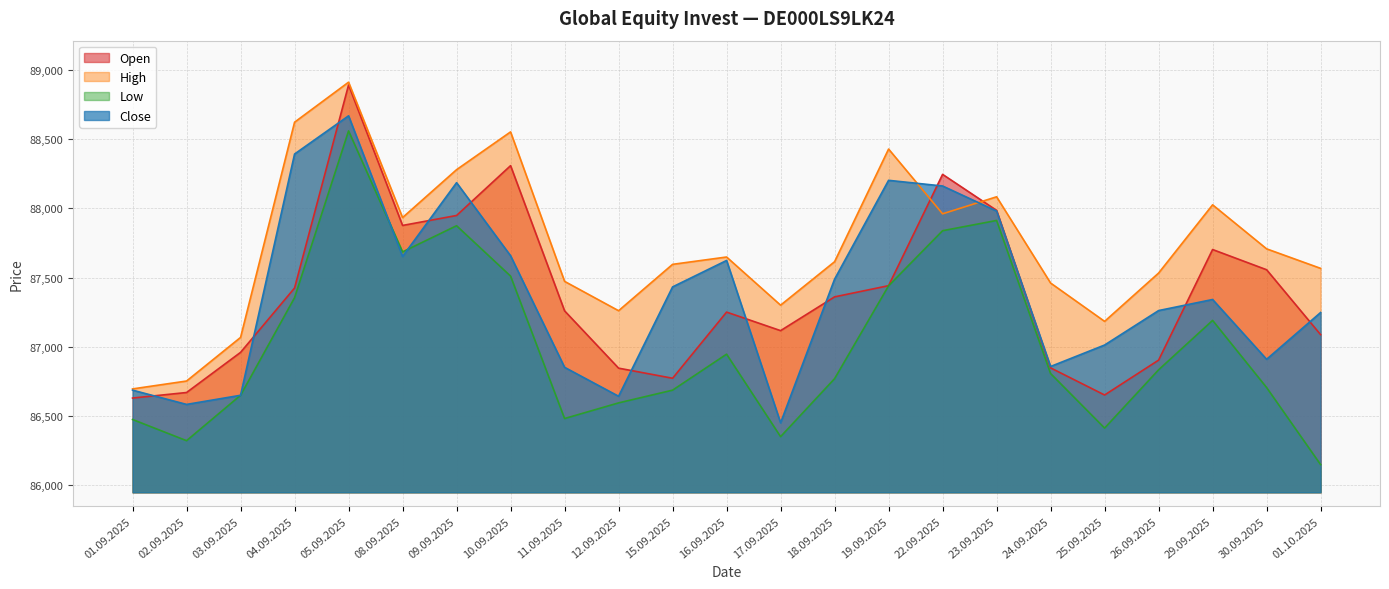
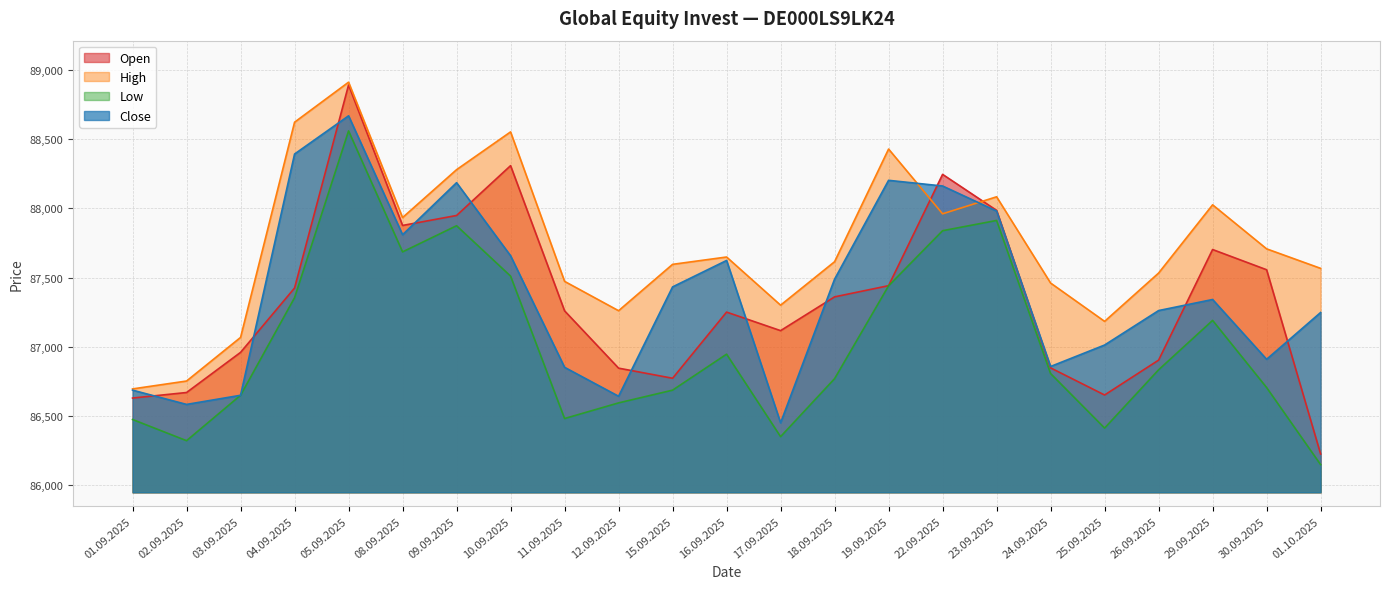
  {
    "Open": {
      "01.09.2025": "86,630",
      "02.09.2025": "86,670",
      "03.09.2025": "86,960",
      "04.09.2025": "87,430",
      "05.09.2025": "88,890",
      "08.09.2025": "87,880",
      "09.09.2025": "87,950",
      "10.09.2025": "88,310",
      "11.09.2025": "87,260",
      "12.09.2025": "86,850",
      "15.09.2025": "86,770",
      "16.09.2025": "87,250",
      "17.09.2025": "87,120",
      "18.09.2025": "87,360",
      "22.09.2025": "88,250",
      "25.09.2025": "86,650",
      "26.09.2025": "86,900",
      "29.09.2025": "87,700",
      "30.09.2025": "87,560",
-     "01.10.2025": "87,090"
+     "01.10.2025": "86,230"
    },
    "High": {
      "02.09.2025": "86,750",
      "03.09.2025": "87,070",
      "04.09.2025": "88,620",
      "05.09.2025": "88,910",
      "08.09.2025": "87,930",
      "09.09.2025": "88,280",
      "10.09.2025": "88,550",
      "11.09.2025": "87,470",
      "12.09.2025": "87,260",
      "15.09.2025": "87,600",
      "16.09.2025": "87,650",
      "17.09.2025": "87,300",
      "18.09.2025": "87,620",
      "19.09.2025": "88,430",
      "22.09.2025": "87,960",
      "23.09.2025": "88,080",
      "24.09.2025": "87,460",
      "25.09.2025": "87,180",
      "26.09.2025": "87,530",
      "29.09.2025": "88,030",
      "30.09.2025": "87,710",
      "01.10.2025": "87,570"
    },
    "Low": {
      "01.09.2025": "86,480",
      "02.09.2025": "86,320",
      "04.09.2025": "87,360",
      "05.09.2025": "88,560",
      "08.09.2025": "87,690",
      "09.09.2025": "87,880",
      "10.09.2025": "87,510",
      "11.09.2025": "86,480",
      "12.09.2025": "86,600",
      "15.09.2025": "86,690",
      "16.09.2025": "86,950",
      "17.09.2025": "86,350",
      "18.09.2025": "86,770",
      "22.09.2025": "87,840",
      "23.09.2025": "87,910",
      "24.09.2025": "86,810",
      "25.09.2025": "86,410",
      "26.09.2025": "86,830",
      "29.09.2025": "87,190",
      "30.09.2025": "86,710",
      "01.10.2025": "86,150"
    },
    "Close": {
      "02.09.2025": "86,580",
      "04.09.2025": "88,390",
      "05.09.2025": "88,670",
-     "08.09.2025": "87,650",
+     "08.09.2025": "87,810",
      "09.09.2025": "88,190",
      "10.09.2025": "87,660",
      "11.09.2025": "86,850",
      "12.09.2025": "86,640",
      "15.09.2025": "87,430",
      "16.09.2025": "87,620",
      "17.09.2025": "86,450",
      "18.09.2025": "87,490",
      "19.09.2025": "88,200",
      "22.09.2025": "88,160",
      "25.09.2025": "87,010",
      "26.09.2025": "87,260",
      "29.09.2025": "87,340",
      "30.09.2025": "86,910",
      "01.10.2025": "87,250"
    }
  }
